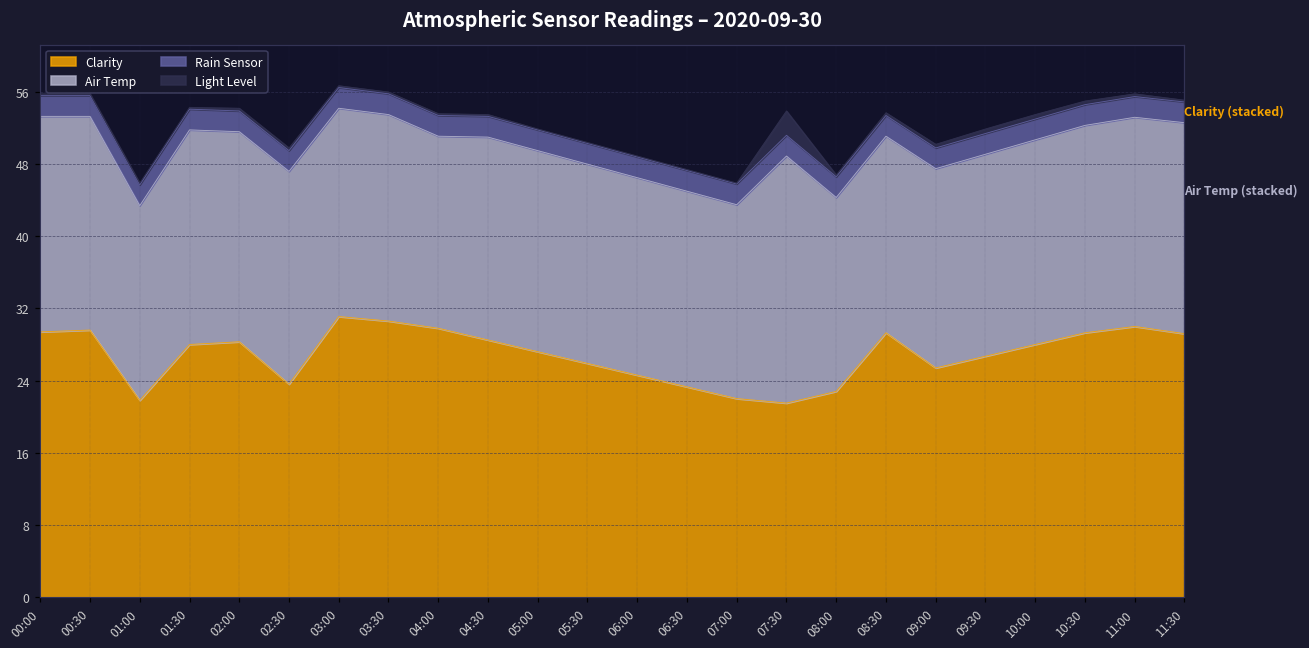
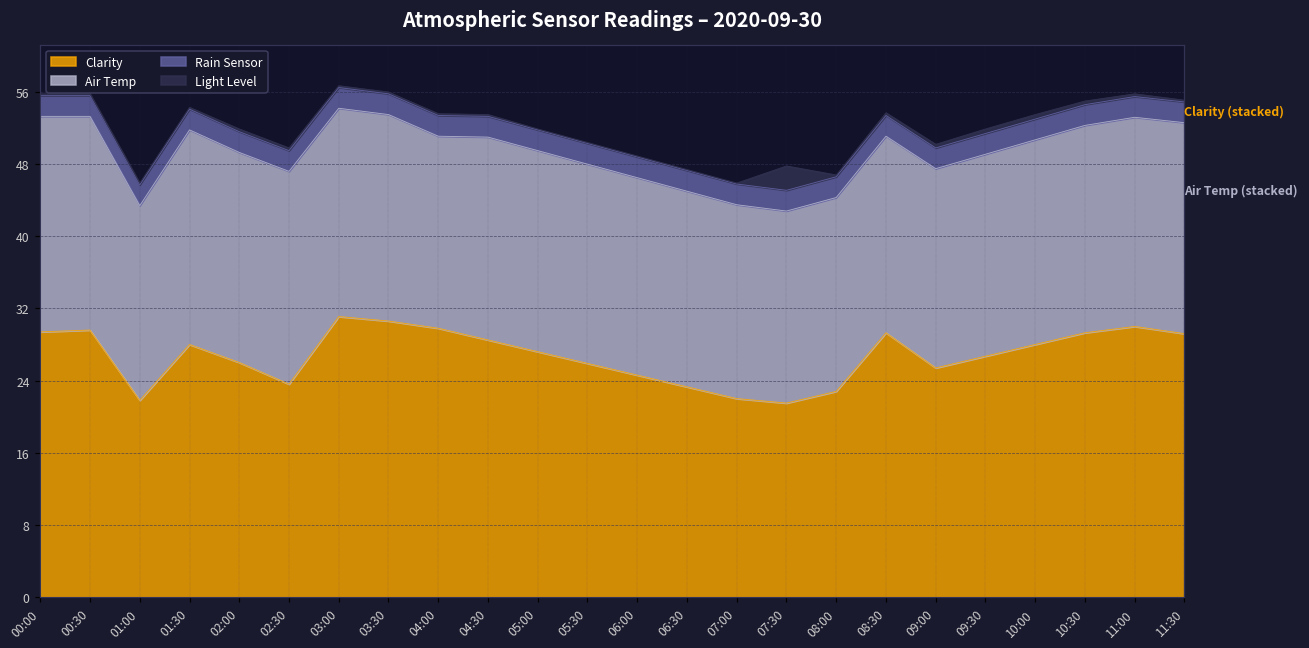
  {
    "Clarity": {
      "00:00": 29,
      "00:30": 30,
      "01:00": 22,
      "01:30": 28,
-     "02:00": 28,
+     "02:00": 26,
      "02:30": 24,
      "03:00": 31,
      "03:30": 31,
      "04:00": 30,
      "04:30": 29,
      "05:00": 27,
      "05:30": 26,
      "06:00": 25,
      "06:30": 23,
      "07:00": 22,
      "07:30": 22,
      "08:00": 23,
      "08:30": 29,
      "09:00": 25,
      "09:30": 27,
      "10:00": 28,
      "10:30": 29,
      "11:00": 30,
      "11:30": 29
    },
    "Air Temp": {
      "00:00": 24,
      "00:30": 24,
      "01:00": 22,
      "01:30": 24,
      "02:00": 23,
      "02:30": 24,
      "03:00": 23,
      "03:30": 23,
      "04:00": 21,
      "04:30": 23,
      "05:00": 22,
      "05:30": 22,
      "06:00": 22,
      "06:30": 22,
      "07:00": 22,
-     "07:30": 27,
+     "07:30": 21,
      "08:00": 21,
      "08:30": 22,
      "09:00": 22,
      "09:30": 22,
      "10:00": 23,
      "10:30": 23,
      "11:00": 23,
      "11:30": 23
    },
    "Rain Sensor": {
      "07:30": 2,
      "09:00": 2,
      "09:30": 2,
      "10:00": 2,
      "10:30": 2
    },
    "Light Level": {
      "07:30": 3,
      "09:00": 0,
      "09:30": 1,
      "10:00": 1,
      "10:30": 0
    }
  }
